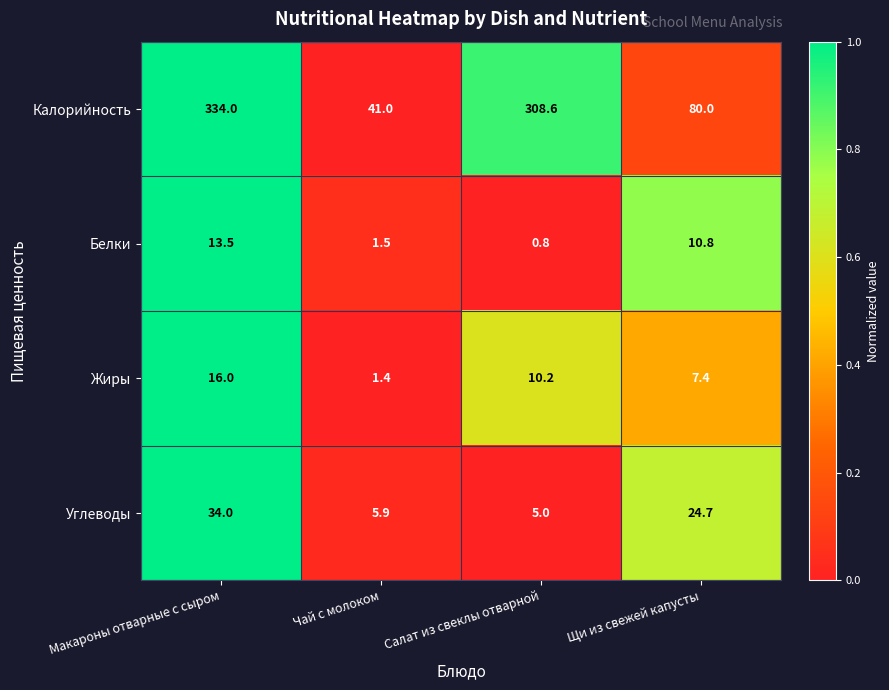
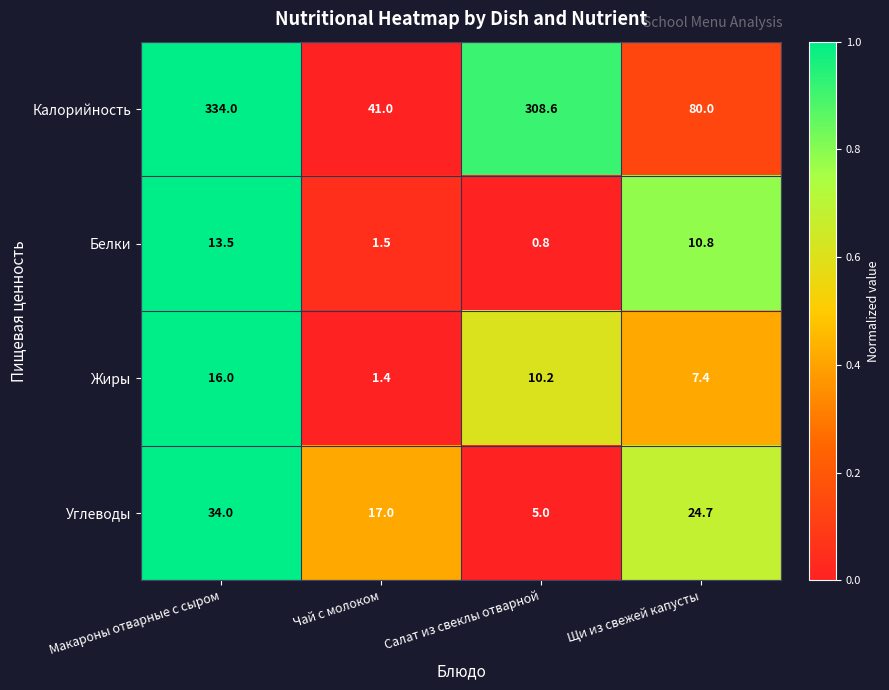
  {
    "Калорийность": {
      "Макароны отварные с сыром": 334.0,
      "Чай с молоком": 41.0,
      "Салат из свеклы отварной": 308.6,
      "Щи из свежей капусты": 80.0
    },
    "Белки": {
      "Макароны отварные с сыром": 13.5,
      "Чай с молоком": 1.5,
      "Салат из свеклы отварной": 0.8,
      "Щи из свежей капусты": 10.8
    },
    "Жиры": {
      "Макароны отварные с сыром": 16.0,
      "Чай с молоком": 1.4,
      "Салат из свеклы отварной": 10.2,
      "Щи из свежей капусты": 7.4
    },
    "Углеводы": {
      "Макароны отварные с сыром": 34.0,
-     "Чай с молоком": 5.9,
+     "Чай с молоком": 17.0,
      "Салат из свеклы отварной": 5.0,
      "Щи из свежей капусты": 24.7
    }
  }
